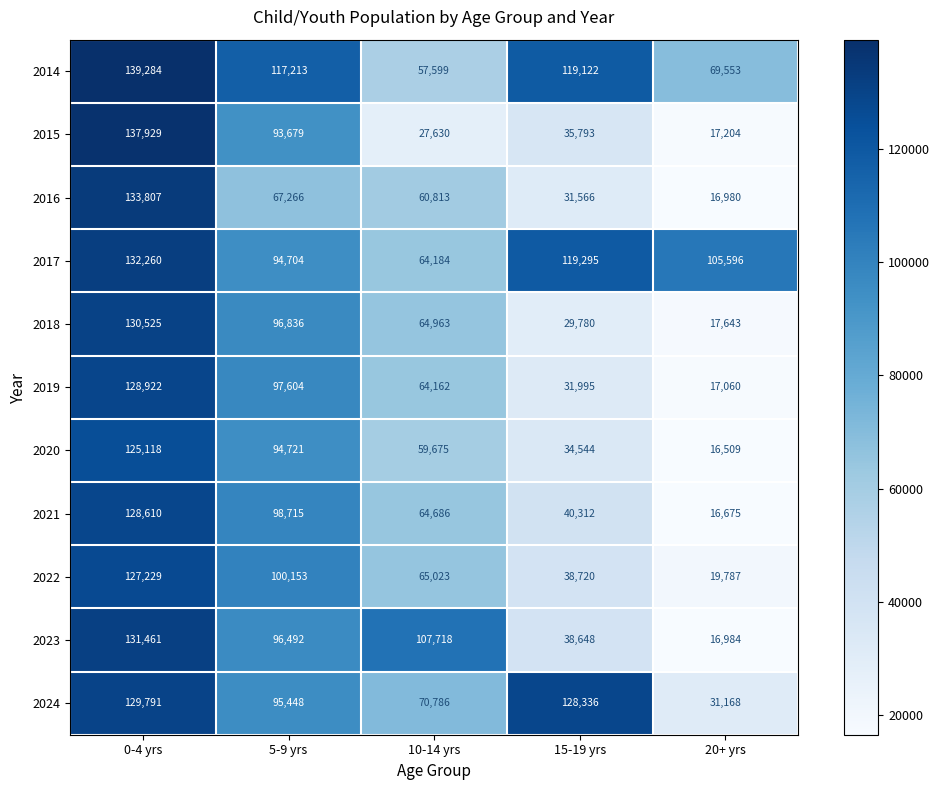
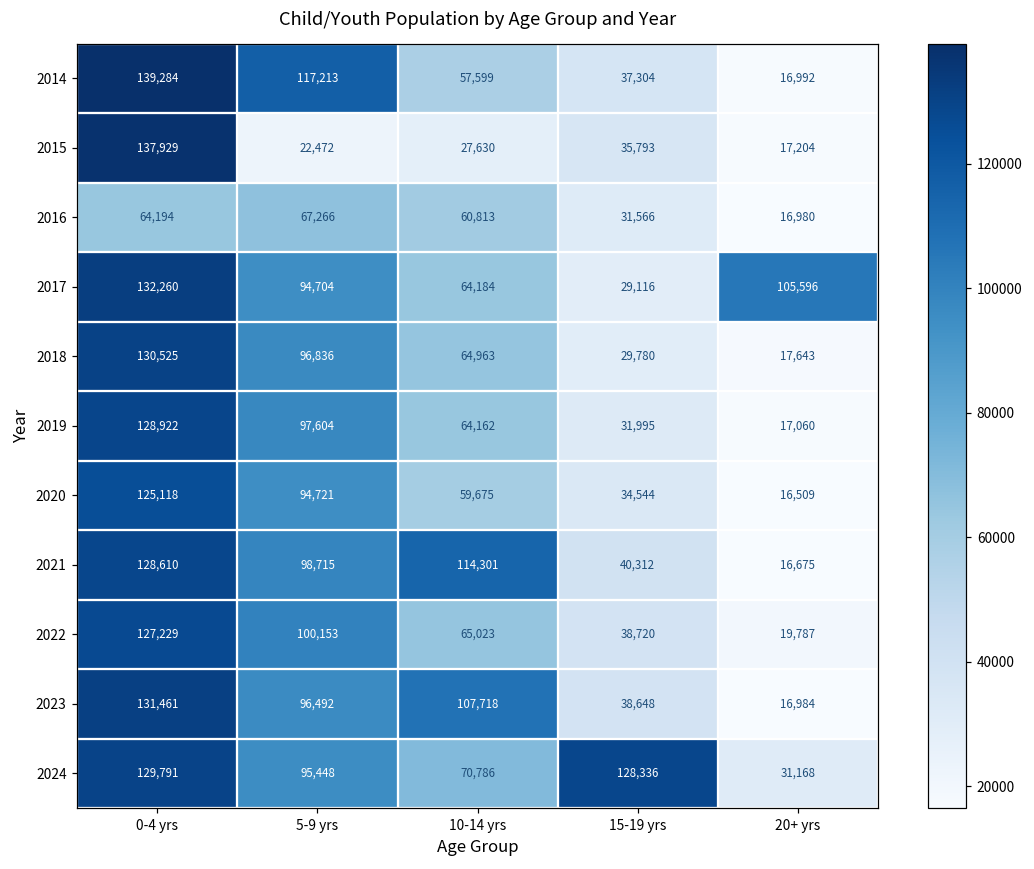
  {
    "2014": {
      "0-4 yrs": "139,284",
      "5-9 yrs": "117,213",
      "10-14 yrs": "57,599",
-     "15-19 yrs": "119,122",
-     "20+ yrs": "69,553"
+     "15-19 yrs": "37,304",
+     "20+ yrs": "16,992"
    },
    "2015": {
      "0-4 yrs": "137,929",
-     "5-9 yrs": "93,679",
+     "5-9 yrs": "22,472",
      "10-14 yrs": "27,630",
      "15-19 yrs": "35,793",
      "20+ yrs": "17,204"
    },
    "2016": {
-     "0-4 yrs": "133,807",
+     "0-4 yrs": "64,194",
      "5-9 yrs": "67,266",
      "10-14 yrs": "60,813",
      "15-19 yrs": "31,566",
      "20+ yrs": "16,980"
    },
    "2017": {
      "0-4 yrs": "132,260",
      "5-9 yrs": "94,704",
      "10-14 yrs": "64,184",
-     "15-19 yrs": "119,295",
+     "15-19 yrs": "29,116",
      "20+ yrs": "105,596"
    },
    "2018": {
      "0-4 yrs": "130,525",
      "5-9 yrs": "96,836",
      "10-14 yrs": "64,963",
      "15-19 yrs": "29,780",
      "20+ yrs": "17,643"
    },
    "2019": {
      "0-4 yrs": "128,922",
      "5-9 yrs": "97,604",
      "10-14 yrs": "64,162",
      "15-19 yrs": "31,995",
      "20+ yrs": "17,060"
    },
    "2020": {
      "0-4 yrs": "125,118",
      "5-9 yrs": "94,721",
      "10-14 yrs": "59,675",
      "15-19 yrs": "34,544",
      "20+ yrs": "16,509"
    },
    "2021": {
      "0-4 yrs": "128,610",
      "5-9 yrs": "98,715",
-     "10-14 yrs": "64,686",
+     "10-14 yrs": "114,301",
      "15-19 yrs": "40,312",
      "20+ yrs": "16,675"
    },
    "2022": {
      "0-4 yrs": "127,229",
      "5-9 yrs": "100,153",
      "10-14 yrs": "65,023",
      "15-19 yrs": "38,720",
      "20+ yrs": "19,787"
    },
    "2023": {
      "0-4 yrs": "131,461",
      "5-9 yrs": "96,492",
      "10-14 yrs": "107,718",
      "15-19 yrs": "38,648",
      "20+ yrs": "16,984"
    },
    "2024": {
      "0-4 yrs": "129,791",
      "5-9 yrs": "95,448",
      "10-14 yrs": "70,786",
      "15-19 yrs": "128,336",
      "20+ yrs": "31,168"
    }
  }
